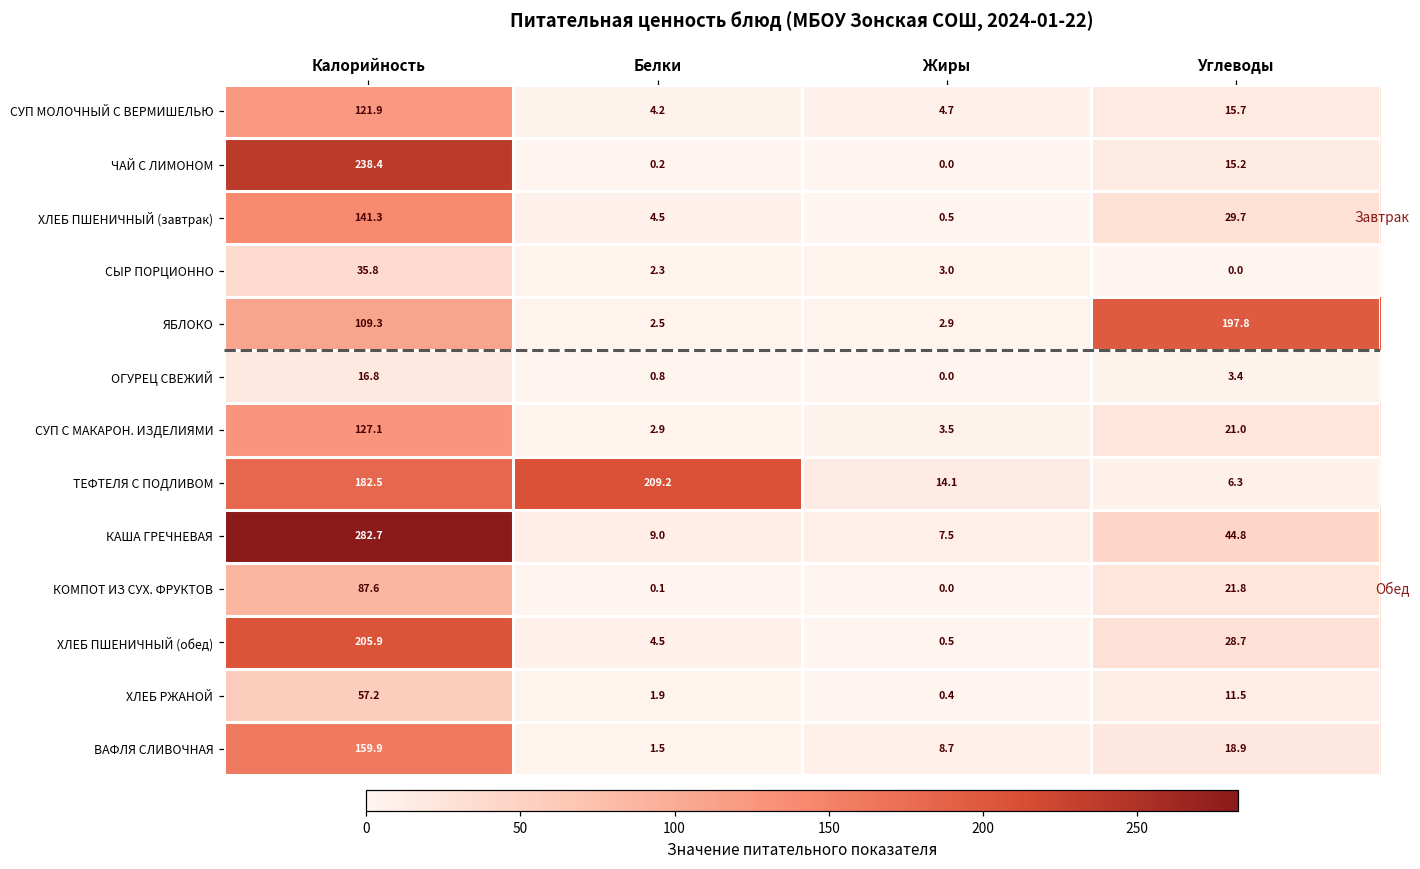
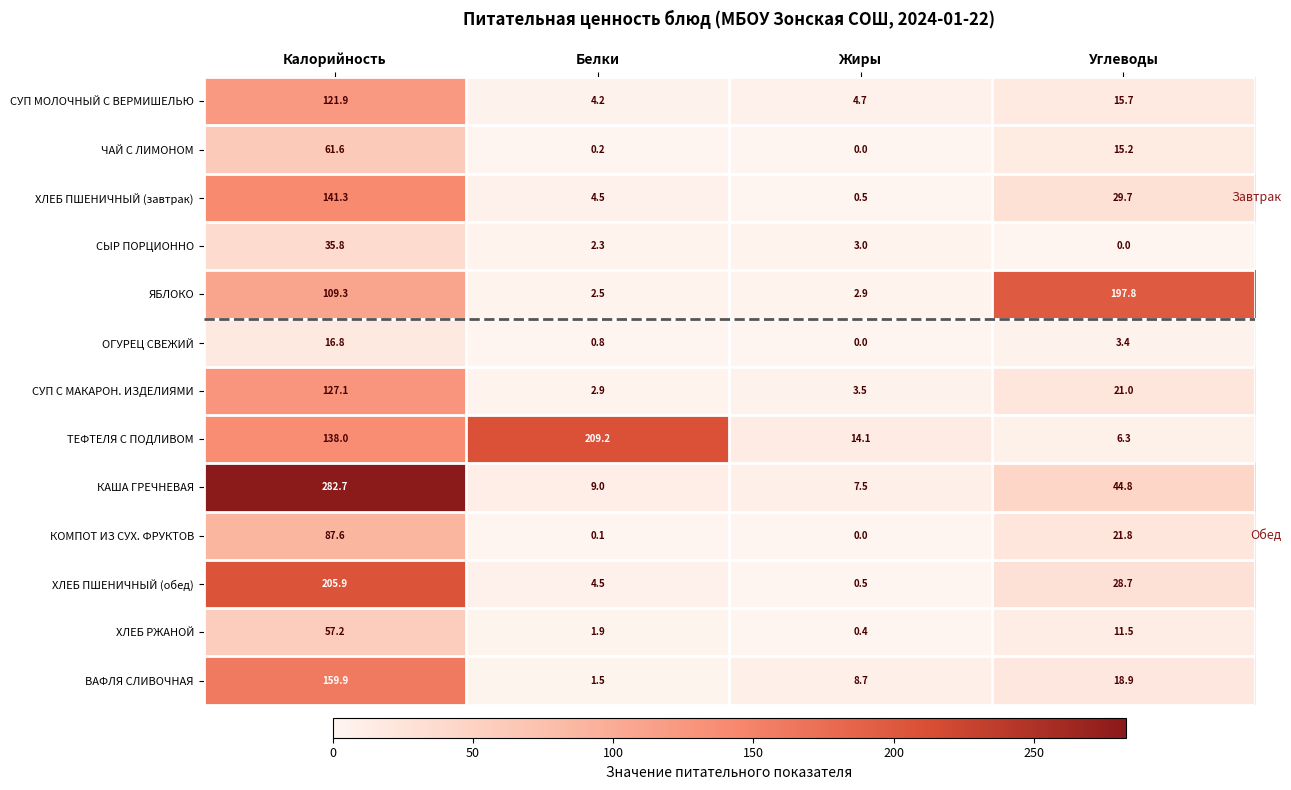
  {
    "СУП МОЛОЧНЫЙ С ВЕРМИШЕЛЬЮ": {
      "Калорийность": 121.9,
      "Белки": 4.2,
      "Жиры": 4.7,
      "Углеводы": 15.7
    },
    "ЧАЙ С ЛИМОНОМ": {
-     "Калорийность": 238.4,
+     "Калорийность": 61.6,
      "Белки": 0.2,
      "Жиры": 0.0,
      "Углеводы": 15.2
    },
    "ХЛЕБ ПШЕНИЧНЫЙ (завтрак)": {
      "Калорийность": 141.3,
      "Белки": 4.5,
      "Жиры": 0.5,
      "Углеводы": 29.7
    },
    "СЫР ПОРЦИОННО": {
      "Калорийность": 35.8,
      "Белки": 2.3,
      "Жиры": 3.0,
      "Углеводы": 0.0
    },
    "ЯБЛОКО": {
      "Калорийность": 109.3,
      "Белки": 2.5,
      "Жиры": 2.9,
      "Углеводы": 197.8
    },
    "ОГУРЕЦ СВЕЖИЙ": {
      "Калорийность": 16.8,
      "Белки": 0.8,
      "Жиры": 0.0,
      "Углеводы": 3.4
    },
    "СУП С МАКАРОН. ИЗДЕЛИЯМИ": {
      "Калорийность": 127.1,
      "Белки": 2.9,
      "Жиры": 3.5,
      "Углеводы": 21.0
    },
    "ТЕФТЕЛЯ С ПОДЛИВОМ": {
-     "Калорийность": 182.5,
+     "Калорийность": 138.0,
      "Белки": 209.2,
      "Жиры": 14.1,
      "Углеводы": 6.3
    },
    "КАША ГРЕЧНЕВАЯ": {
      "Калорийность": 282.7,
      "Белки": 9.0,
      "Жиры": 7.5,
      "Углеводы": 44.8
    },
    "КОМПОТ ИЗ СУХ. ФРУКТОВ": {
      "Калорийность": 87.6,
      "Белки": 0.1,
      "Жиры": 0.0,
      "Углеводы": 21.8
    },
    "ХЛЕБ ПШЕНИЧНЫЙ (обед)": {
      "Калорийность": 205.9,
      "Белки": 4.5,
      "Жиры": 0.5,
      "Углеводы": 28.7
    },
    "ХЛЕБ РЖАНОЙ": {
      "Калорийность": 57.2,
      "Белки": 1.9,
      "Жиры": 0.4,
      "Углеводы": 11.5
    },
    "ВАФЛЯ СЛИВОЧНАЯ": {
      "Калорийность": 159.9,
      "Белки": 1.5,
      "Жиры": 8.7,
      "Углеводы": 18.9
    }
  }
